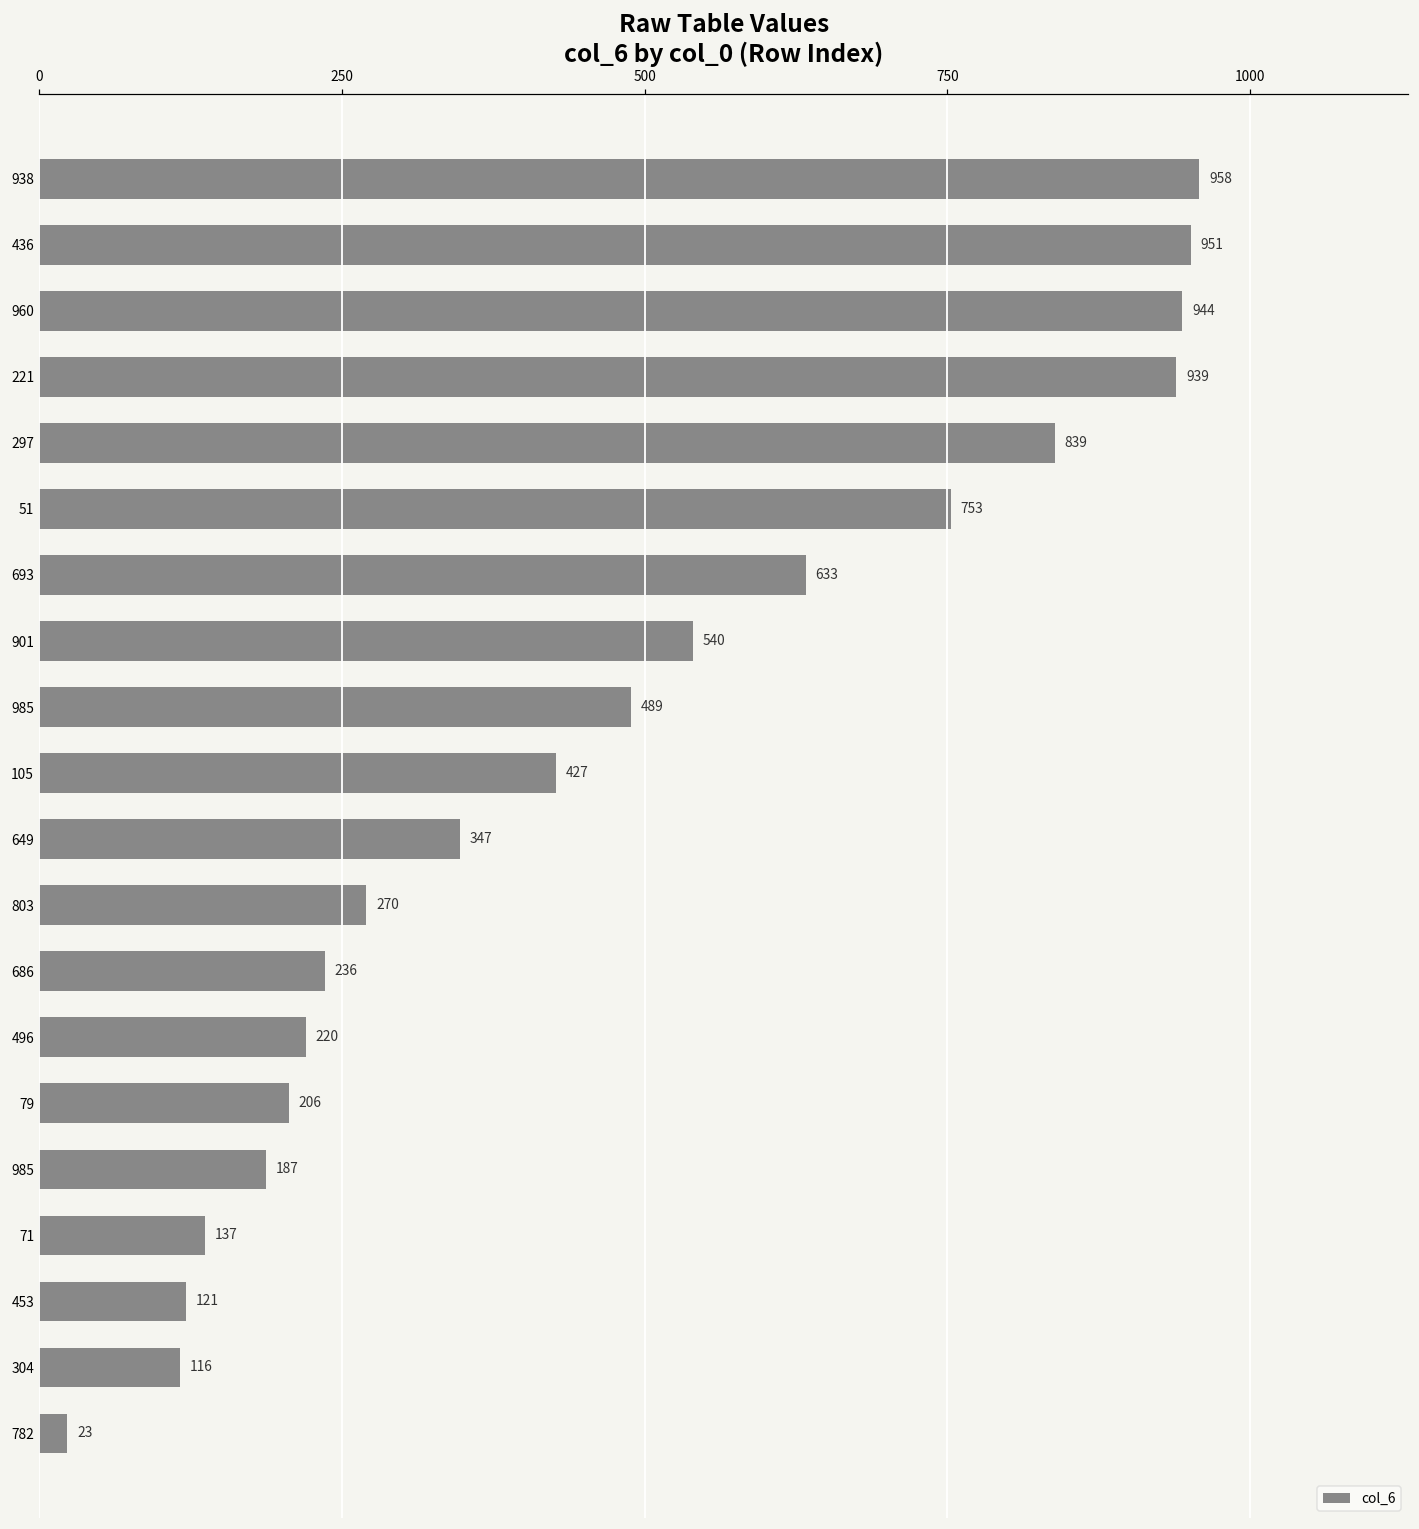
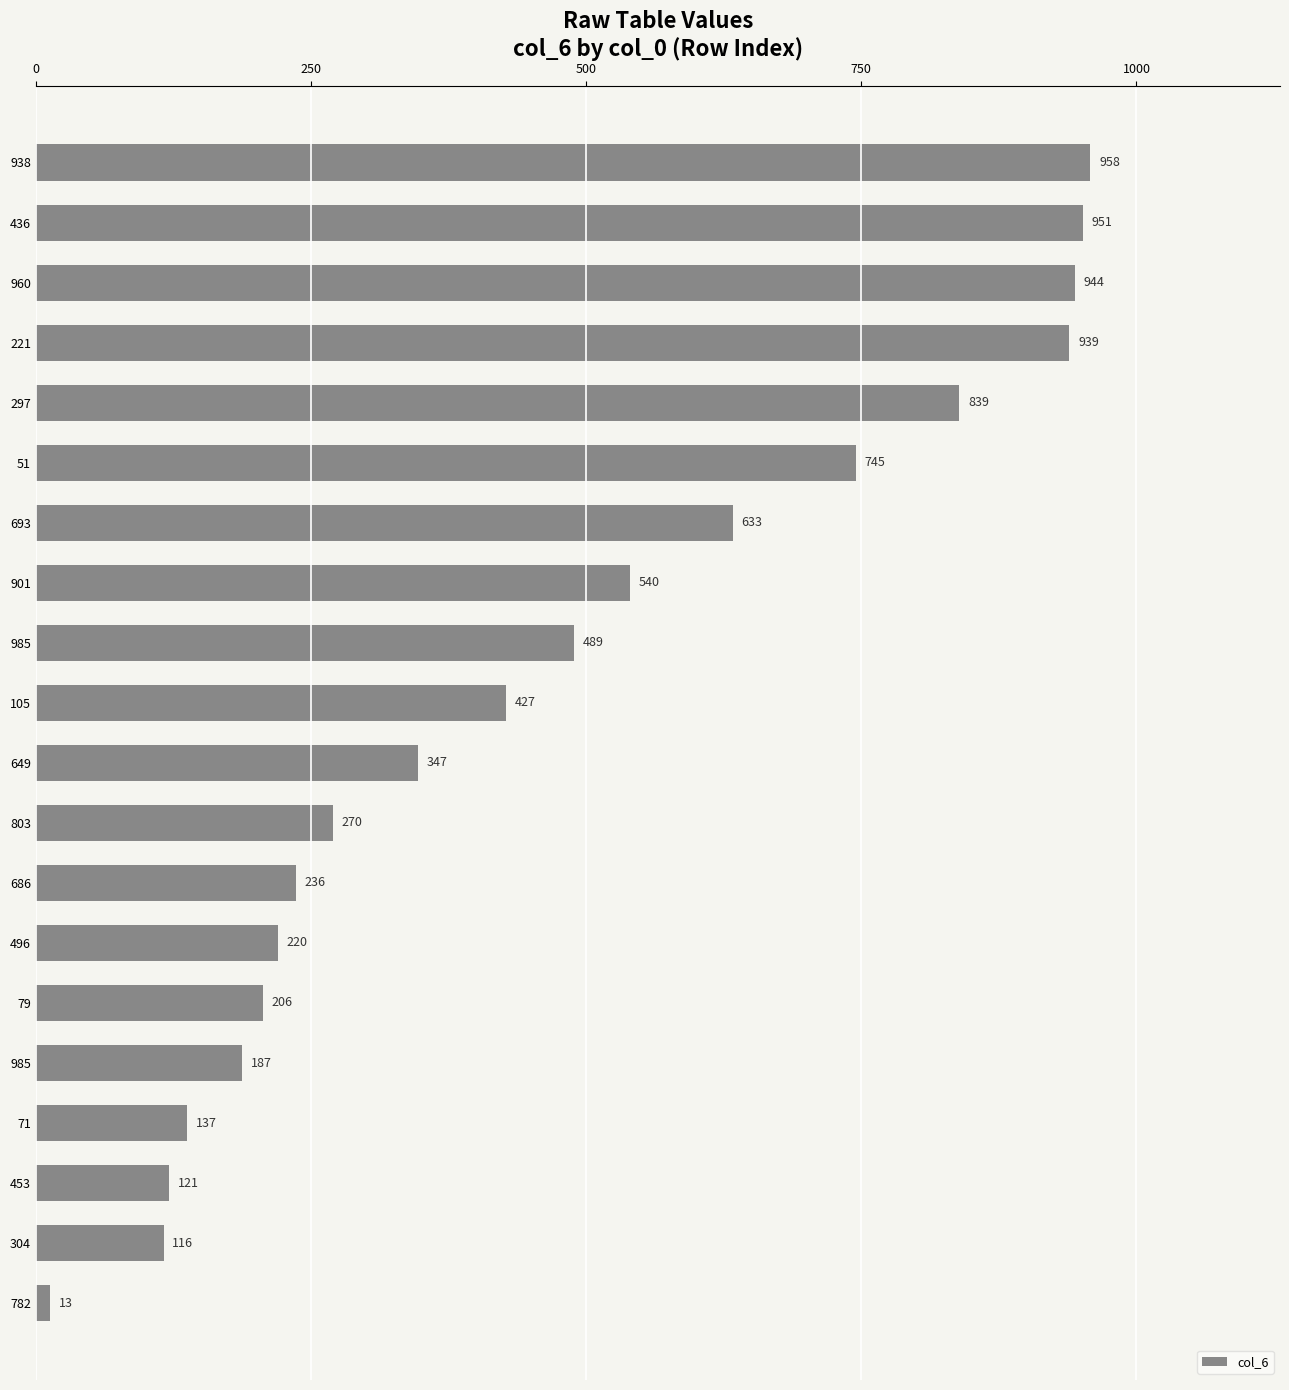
  {
    "938": 958,
    "436": 951,
    "960": 944,
    "221": 939,
    "297": 839,
-   "51": 753,
+   "51": 745,
    "693": 633,
    "901": 540,
    "105": 427,
    "649": 347,
    "803": 270,
    "686": 236,
    "496": 220,
    "79": 206,
    "71": 137,
    "453": 121,
    "304": 116,
-   "782": 23
+   "782": 13
  }
